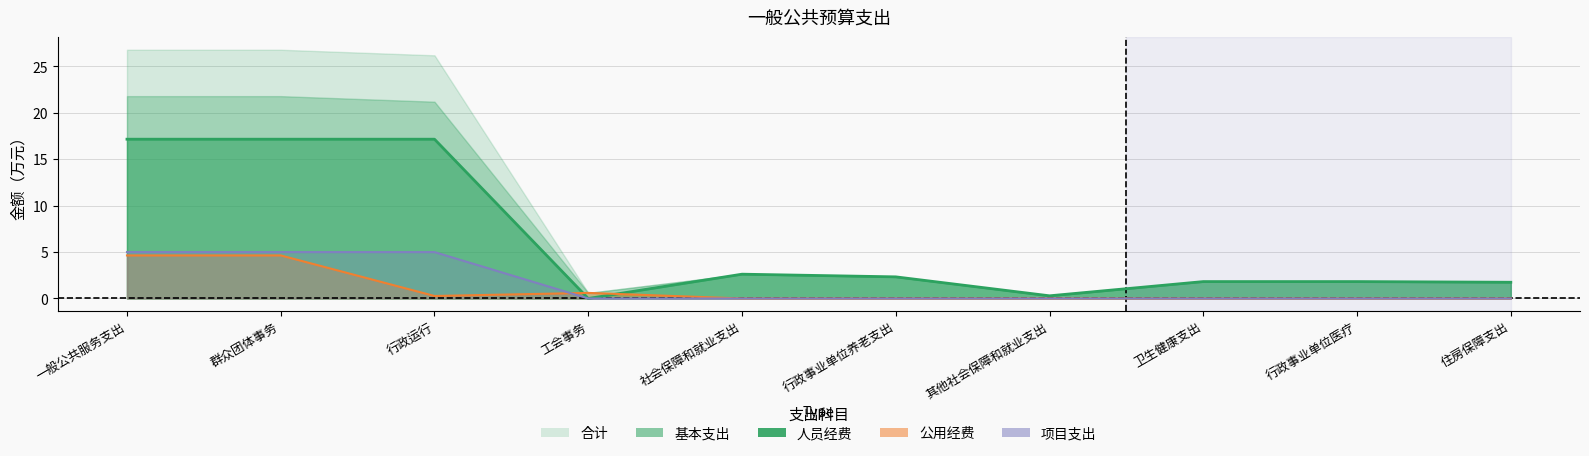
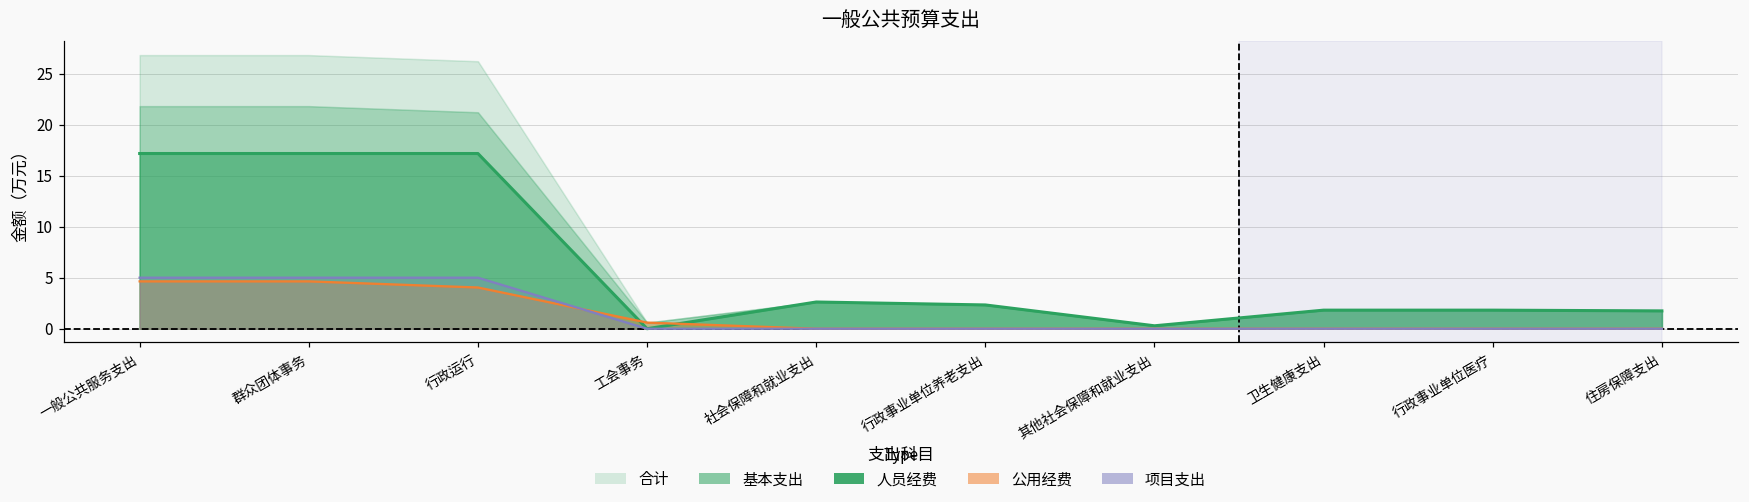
  {
    "公用经费": {
      "一般公共服务支出": 5,
      "群众团体事务": 5,
-     "行政运行": 0
+     "行政运行": 4
    }
  }
